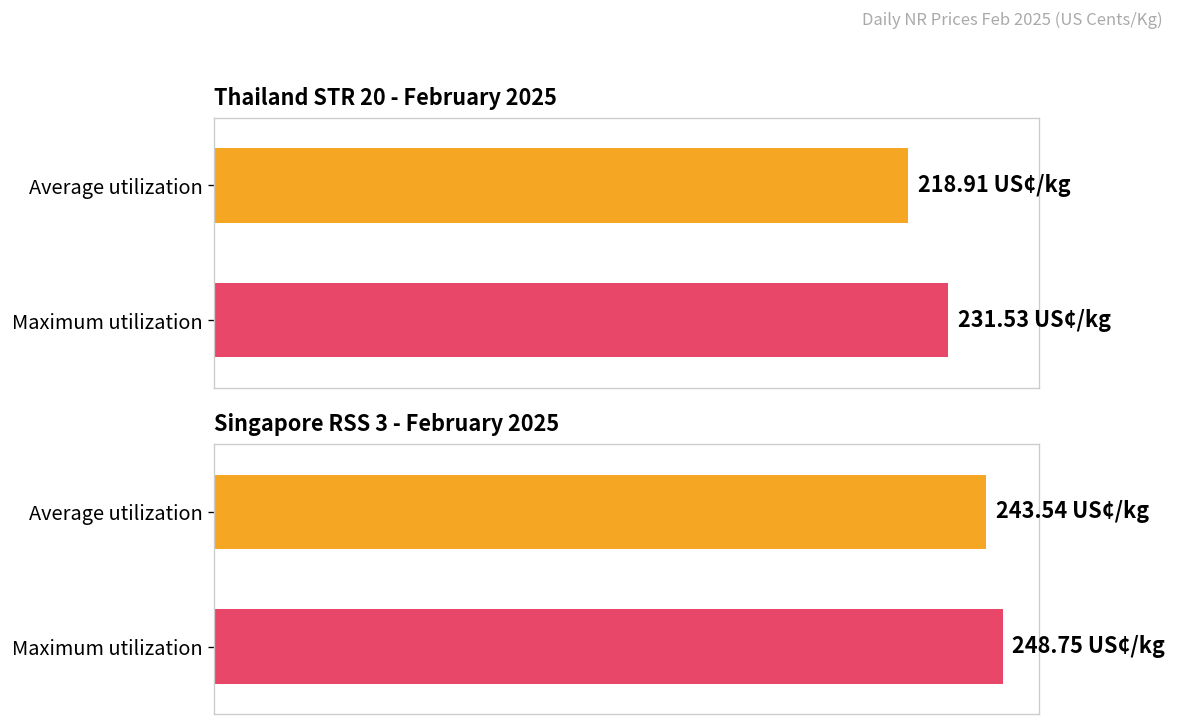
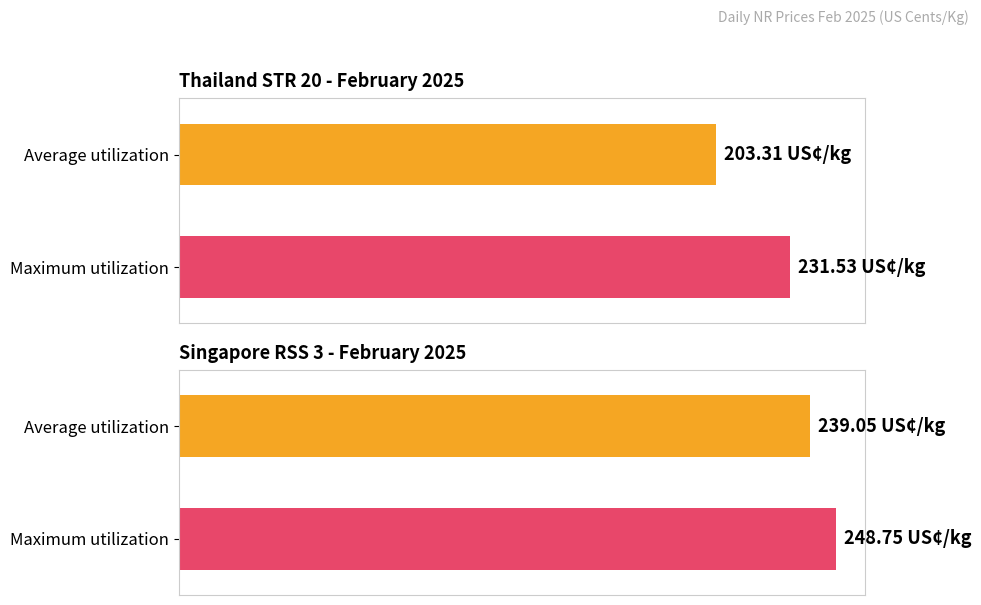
  {
    "Thailand STR 20 - February 2025": {
-     "Average utilization": 218.91,
+     "Average utilization": 203.31,
      "Maximum utilization": 231.53
    },
    "Singapore RSS 3 - February 2025": {
-     "Average utilization": 243.54,
+     "Average utilization": 239.05,
      "Maximum utilization": 248.75
    }
  }
